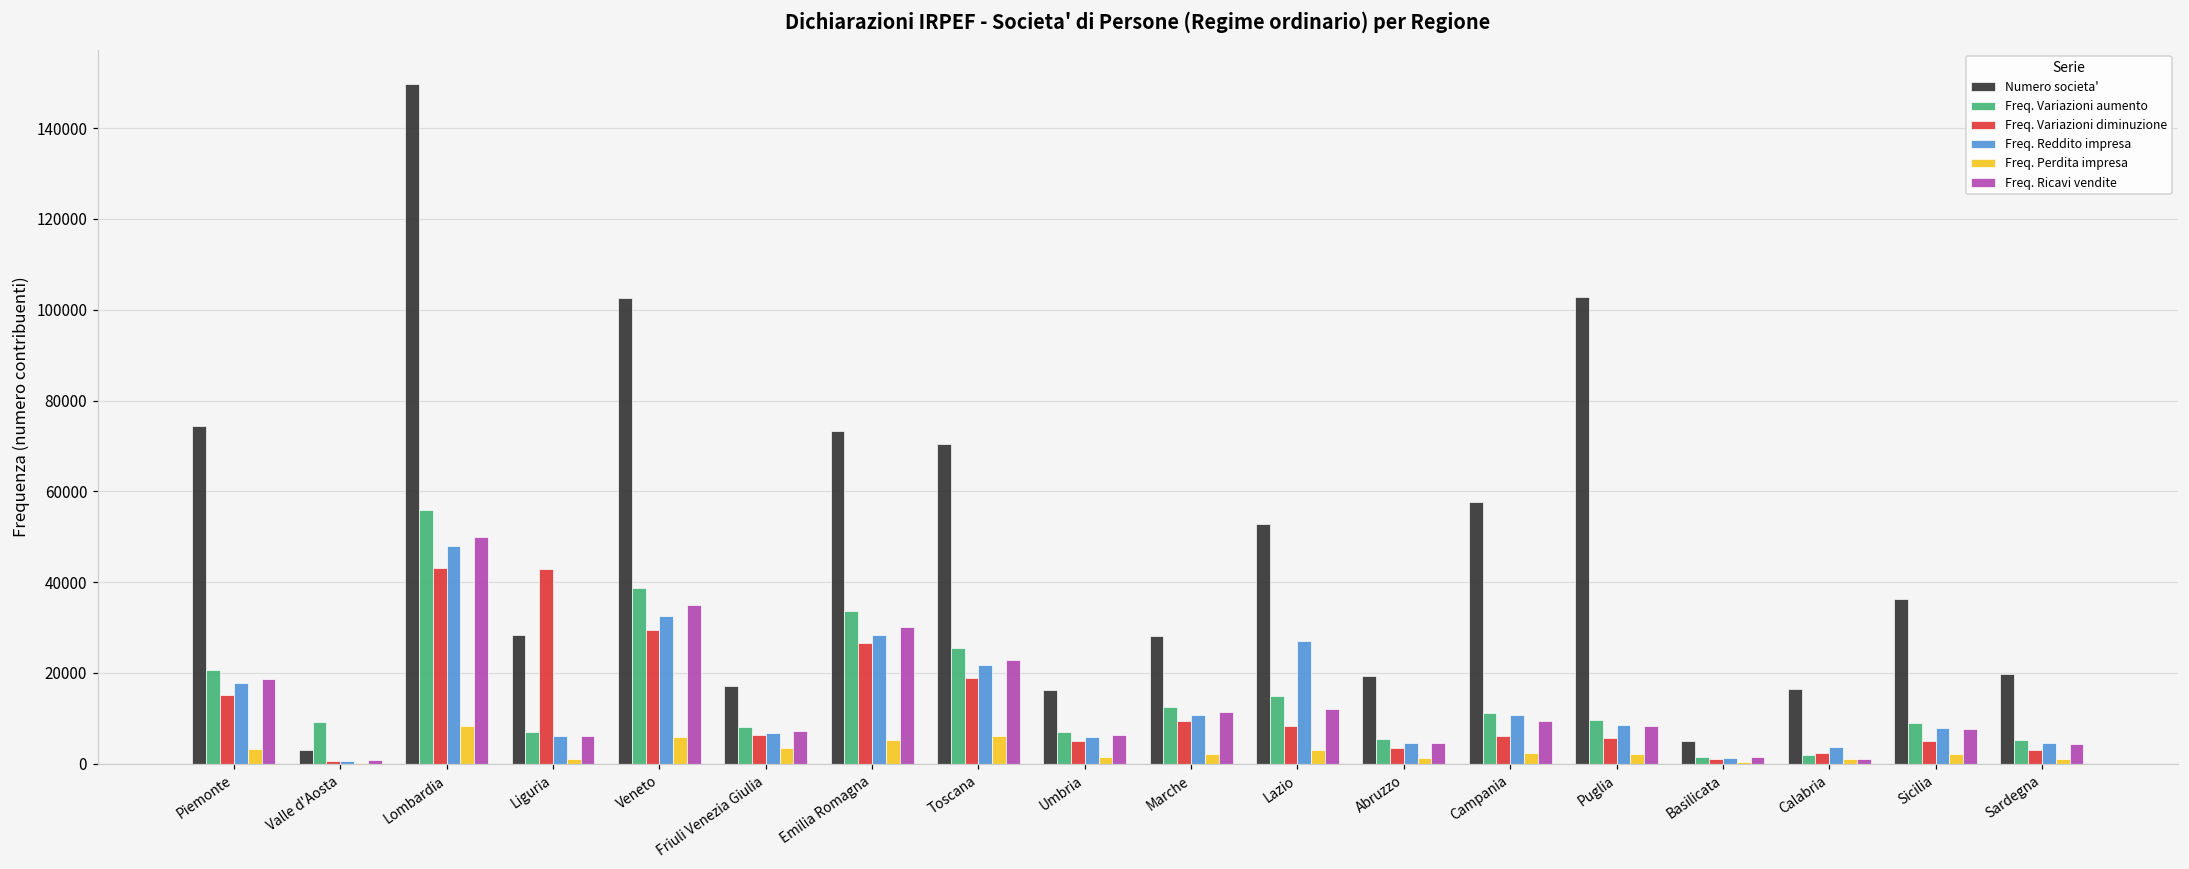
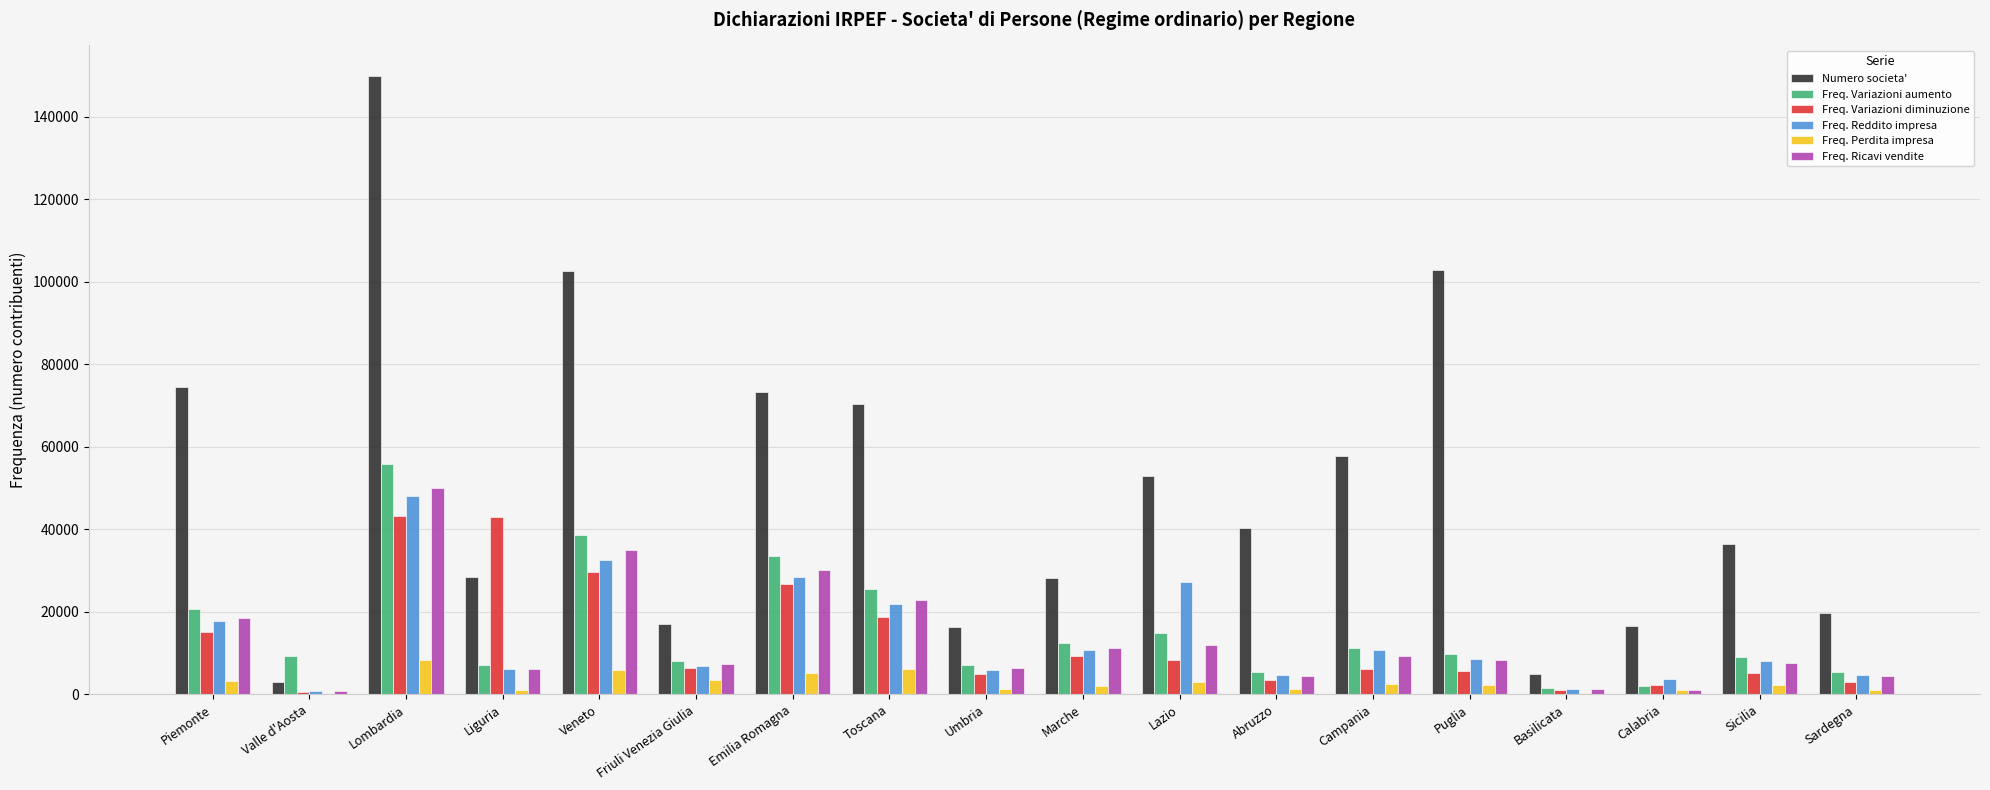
  {
    "Numero societa'": {
      "Piemonte": 74000,
      "Valle d'Aosta": 3000,
      "Lombardia": 150000,
      "Liguria": 28000,
      "Veneto": 103000,
      "Friuli Venezia Giulia": 17000,
      "Emilia Romagna": 73000,
      "Toscana": 70000,
      "Umbria": 16000,
      "Marche": 28000,
      "Lazio": 53000,
-     "Abruzzo": 19000,
+     "Abruzzo": 40000,
      "Campania": 58000,
      "Puglia": 103000,
      "Basilicata": 5000,
      "Calabria": 16000,
      "Sicilia": 36000,
      "Sardegna": 20000
    },
    "Freq. Variazioni aumento": {
      "Piemonte": 21000,
      "Valle d'Aosta": 9000,
      "Lombardia": 56000,
      "Liguria": 7000,
      "Veneto": 39000,
      "Friuli Venezia Giulia": 8000,
      "Emilia Romagna": 34000,
      "Toscana": 25000,
      "Umbria": 7000,
      "Marche": 12000,
      "Lazio": 15000,
      "Abruzzo": 5000,
      "Campania": 11000,
      "Puglia": 10000,
      "Basilicata": 2000,
      "Calabria": 2000,
      "Sicilia": 9000,
      "Sardegna": 5000
    },
    "Freq. Variazioni diminuzione": {
      "Piemonte": 15000,
      "Valle d'Aosta": 1000,
      "Lombardia": 43000,
      "Liguria": 43000,
      "Veneto": 30000,
      "Friuli Venezia Giulia": 6000,
      "Emilia Romagna": 27000,
      "Toscana": 19000,
      "Umbria": 5000,
      "Marche": 9000,
      "Lazio": 8000,
      "Abruzzo": 4000,
      "Campania": 6000,
      "Puglia": 6000,
      "Basilicata": 1000,
      "Calabria": 2000,
      "Sicilia": 5000,
      "Sardegna": 3000
    },
    "Freq. Reddito impresa": {
      "Piemonte": 18000,
      "Valle d'Aosta": 1000,
      "Lombardia": 48000,
      "Liguria": 6000,
      "Veneto": 32000,
      "Friuli Venezia Giulia": 7000,
      "Emilia Romagna": 28000,
      "Toscana": 22000,
      "Umbria": 6000,
      "Marche": 11000,
      "Lazio": 27000,
      "Abruzzo": 5000,
      "Campania": 11000,
      "Puglia": 9000,
      "Basilicata": 1000,
      "Calabria": 4000,
      "Sicilia": 8000,
      "Sardegna": 5000
    },
    "Freq. Perdita impresa": {
      "Piemonte": 3000,
      "Lombardia": 8000,
      "Liguria": 1000,
      "Veneto": 6000,
      "Friuli Venezia Giulia": 3000,
      "Emilia Romagna": 5000,
      "Toscana": 6000,
      "Umbria": 1000,
      "Marche": 2000,
      "Lazio": 3000,
      "Abruzzo": 1000,
      "Campania": 2000,
      "Puglia": 2000,
      "Calabria": 1000,
      "Sicilia": 2000,
      "Sardegna": 1000
    },
    "Freq. Ricavi vendite": {
      "Piemonte": 19000,
      "Valle d'Aosta": 1000,
      "Lombardia": 50000,
      "Liguria": 6000,
      "Veneto": 35000,
      "Friuli Venezia Giulia": 7000,
      "Emilia Romagna": 30000,
      "Toscana": 23000,
      "Umbria": 6000,
      "Marche": 11000,
      "Lazio": 12000,
      "Abruzzo": 5000,
      "Campania": 9000,
      "Puglia": 8000,
      "Basilicata": 1000,
      "Calabria": 1000,
      "Sicilia": 8000,
      "Sardegna": 4000
    }
  }
